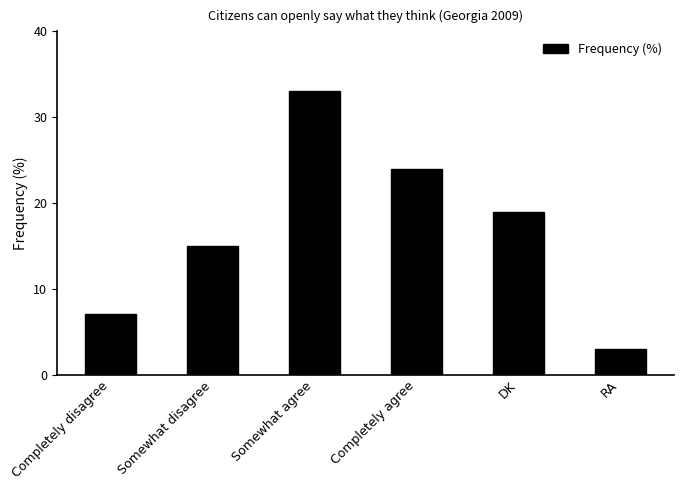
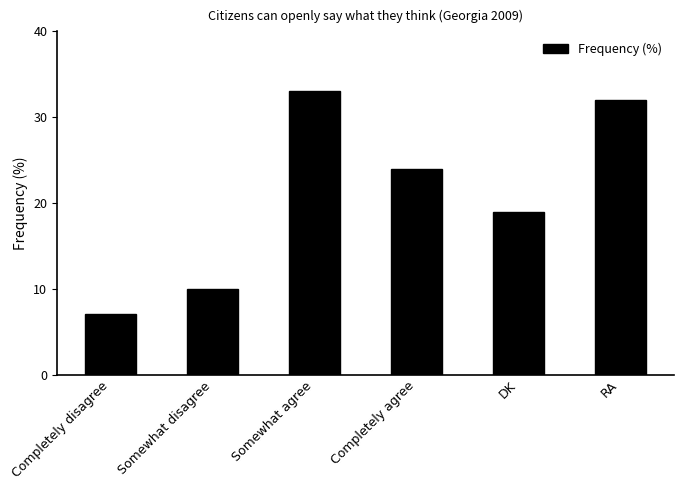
  {
    "Completely disagree": 7,
-   "Somewhat disagree": 15,
+   "Somewhat disagree": 10,
    "Somewhat agree": 33,
    "Completely agree": 24,
    "DK": 19,
-   "RA": 3
+   "RA": 32
  }
